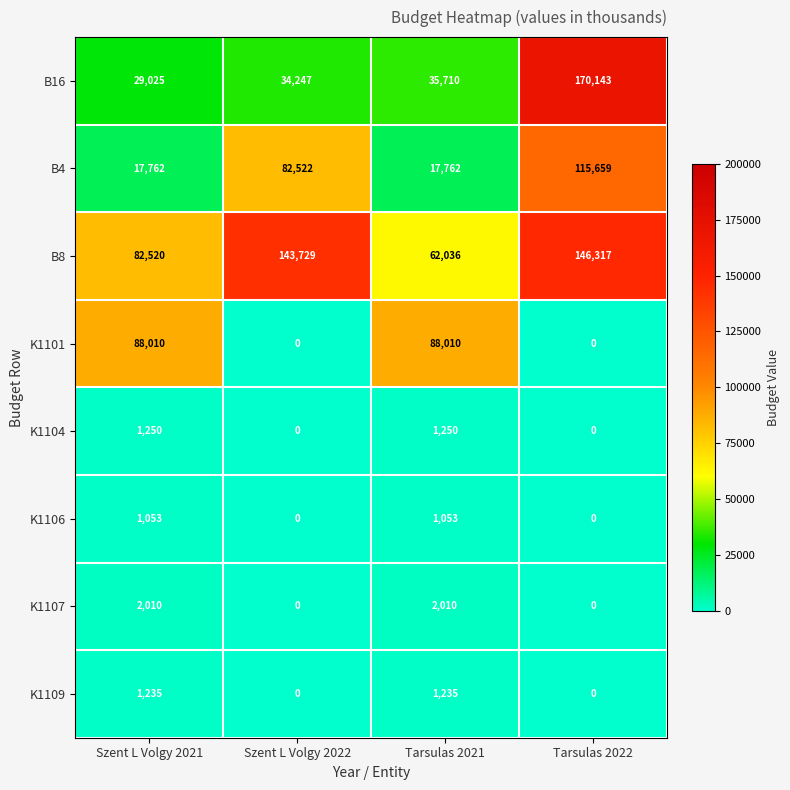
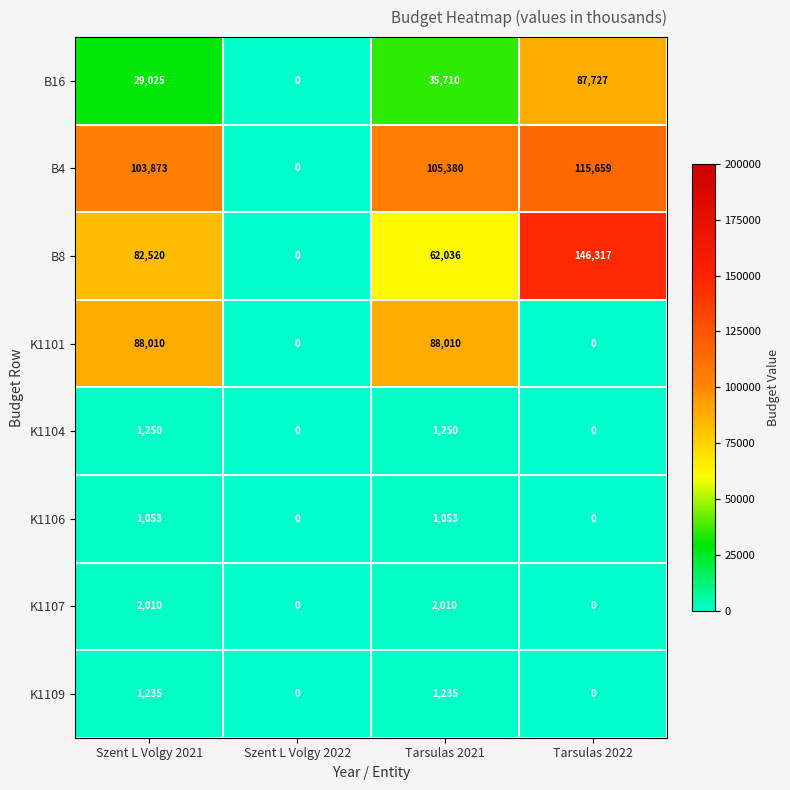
  {
    "B16": {
      "Szent L Volgy 2021": "29,025",
-     "Szent L Volgy 2022": "34,247",
+     "Szent L Volgy 2022": "0",
      "Tarsulas 2021": "35,710",
-     "Tarsulas 2022": "170,143"
+     "Tarsulas 2022": "87,727"
    },
    "B4": {
-     "Szent L Volgy 2021": "17,762",
-     "Szent L Volgy 2022": "82,522",
-     "Tarsulas 2021": "17,762",
+     "Szent L Volgy 2021": "103,873",
+     "Szent L Volgy 2022": "0",
+     "Tarsulas 2021": "105,380",
      "Tarsulas 2022": "115,659"
    },
    "B8": {
      "Szent L Volgy 2021": "82,520",
-     "Szent L Volgy 2022": "143,729",
+     "Szent L Volgy 2022": "0",
      "Tarsulas 2021": "62,036",
      "Tarsulas 2022": "146,317"
    },
    "K1101": {
      "Szent L Volgy 2021": "88,010",
      "Szent L Volgy 2022": "0",
      "Tarsulas 2021": "88,010",
      "Tarsulas 2022": "0"
    },
    "K1104": {
      "Szent L Volgy 2021": "1,250",
      "Szent L Volgy 2022": "0",
      "Tarsulas 2021": "1,250",
      "Tarsulas 2022": "0"
    },
    "K1106": {
      "Szent L Volgy 2021": "1,053",
      "Szent L Volgy 2022": "0",
      "Tarsulas 2021": "1,053",
      "Tarsulas 2022": "0"
    },
    "K1107": {
      "Szent L Volgy 2021": "2,010",
      "Szent L Volgy 2022": "0",
      "Tarsulas 2021": "2,010",
      "Tarsulas 2022": "0"
    },
    "K1109": {
      "Szent L Volgy 2021": "1,235",
      "Szent L Volgy 2022": "0",
      "Tarsulas 2021": "1,235",
      "Tarsulas 2022": "0"
    }
  }
